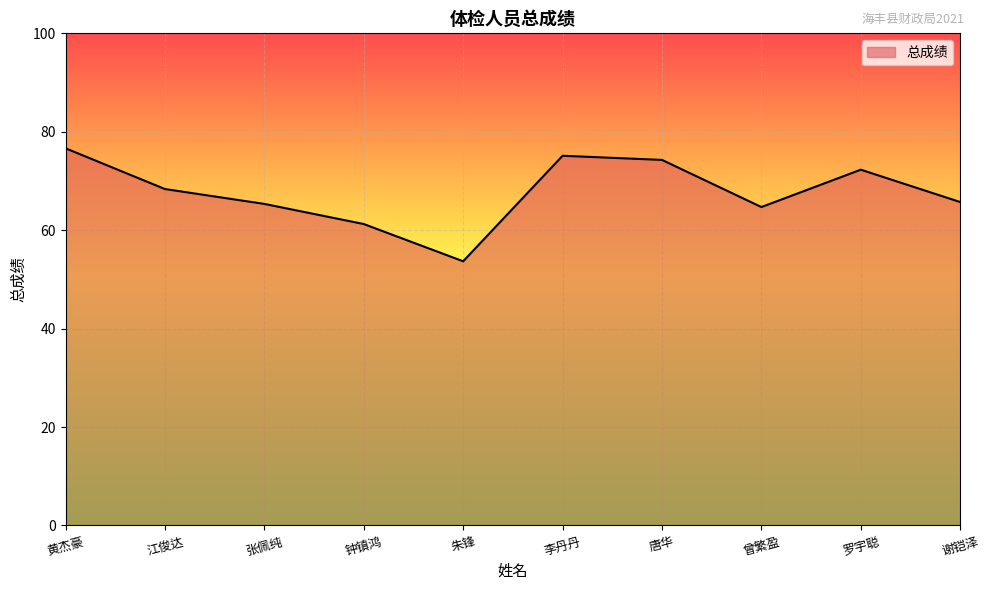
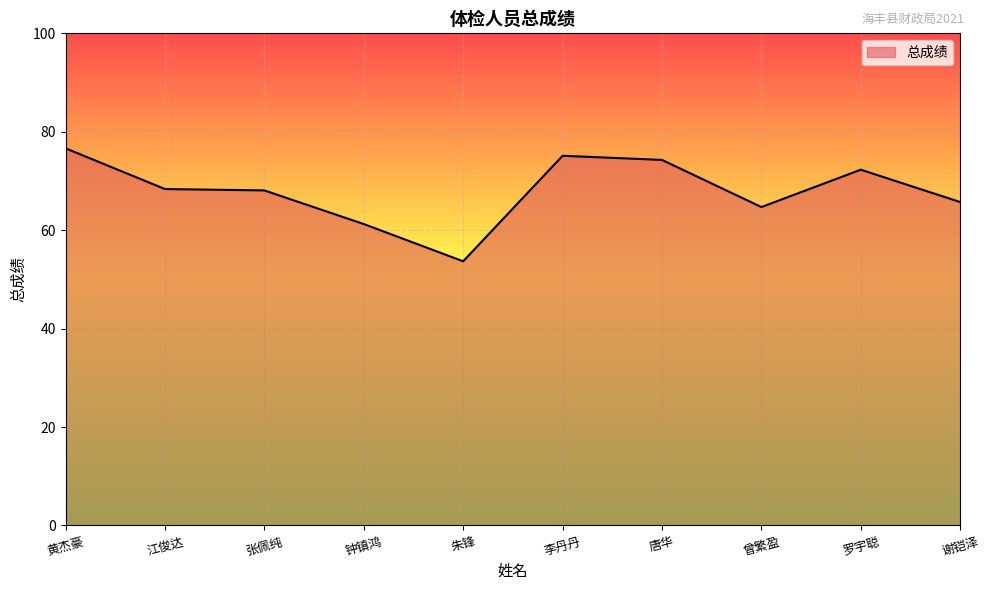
  {
    "黄杰豪": 77,
    "江俊达": 68,
-   "张佩纯": 65,
+   "张佩纯": 68,
    "钟镇鸿": 61,
    "朱锋": 54,
    "李丹丹": 75,
    "唐华": 74,
    "曾繁盈": 65,
    "罗宇聪": 72,
    "谢铠泽": 66
  }
